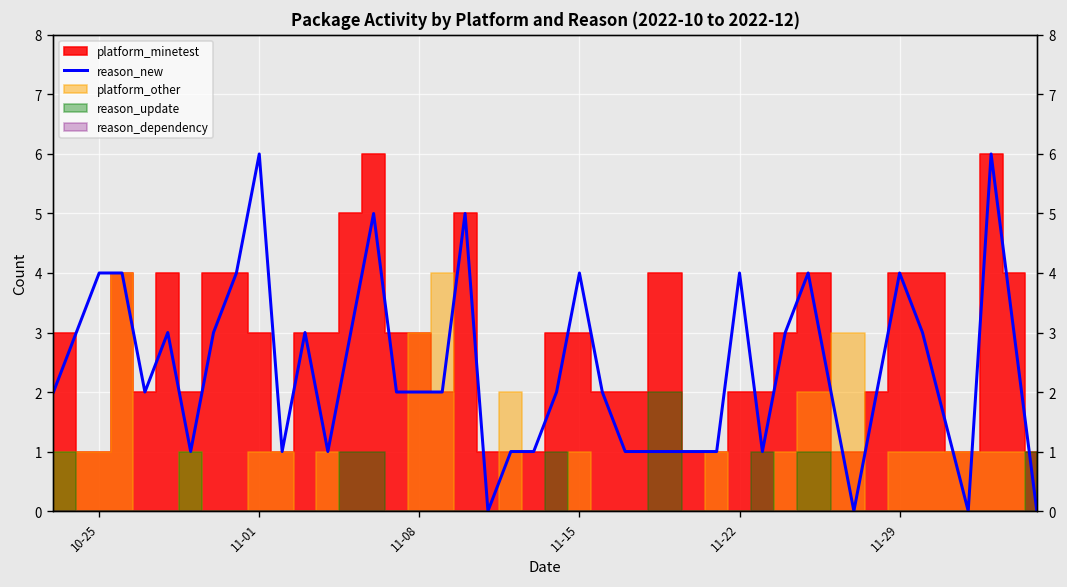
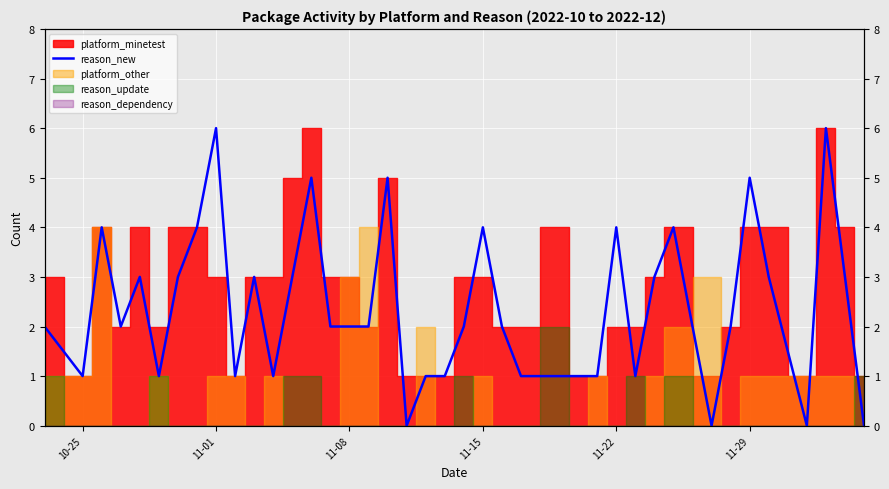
  {
    "reason_new": {
-     "10-25": 4,
+     "10-25": 1,
      "11-01": 6,
      "11-08": 2,
      "11-15": 4,
      "11-22": 4,
-     "11-29": 4
+     "11-29": 5
    }
  }
